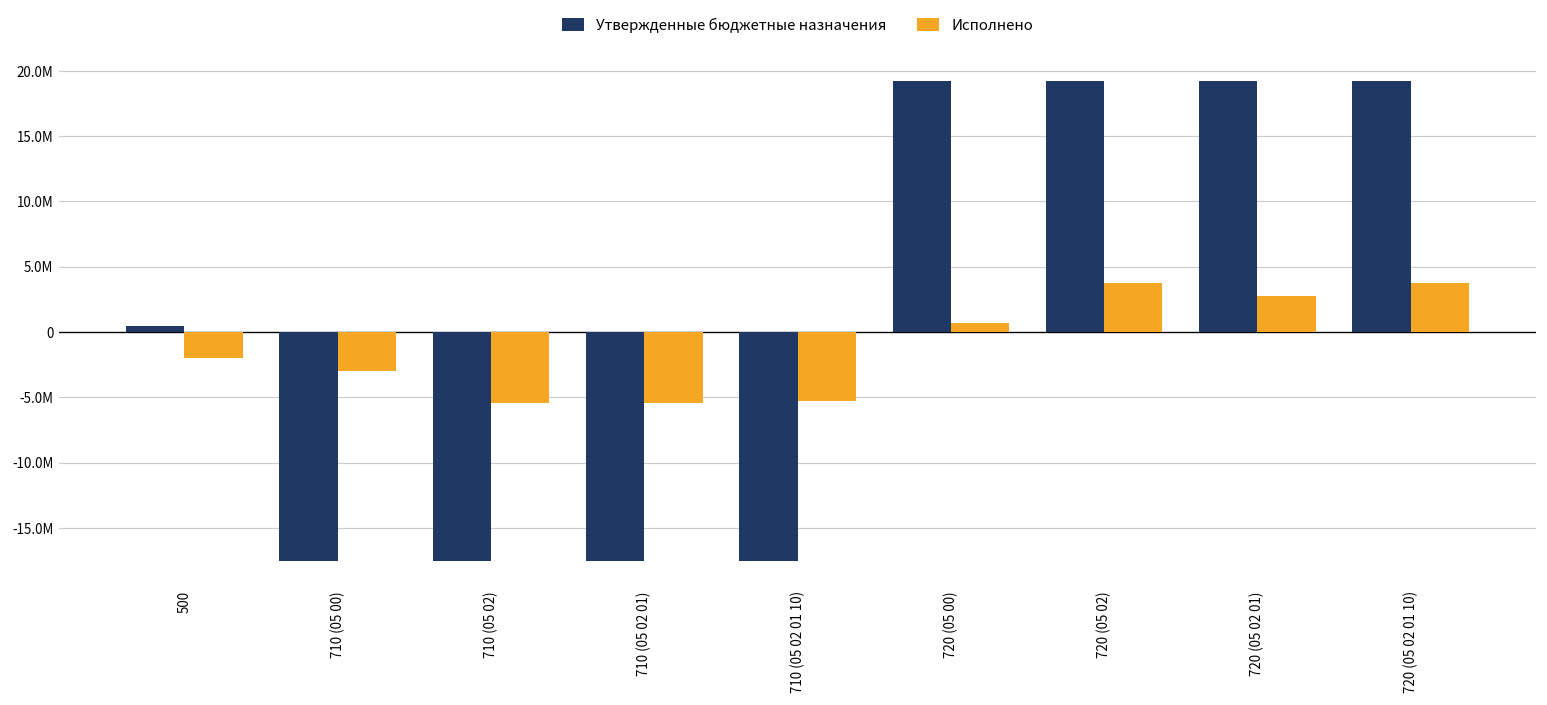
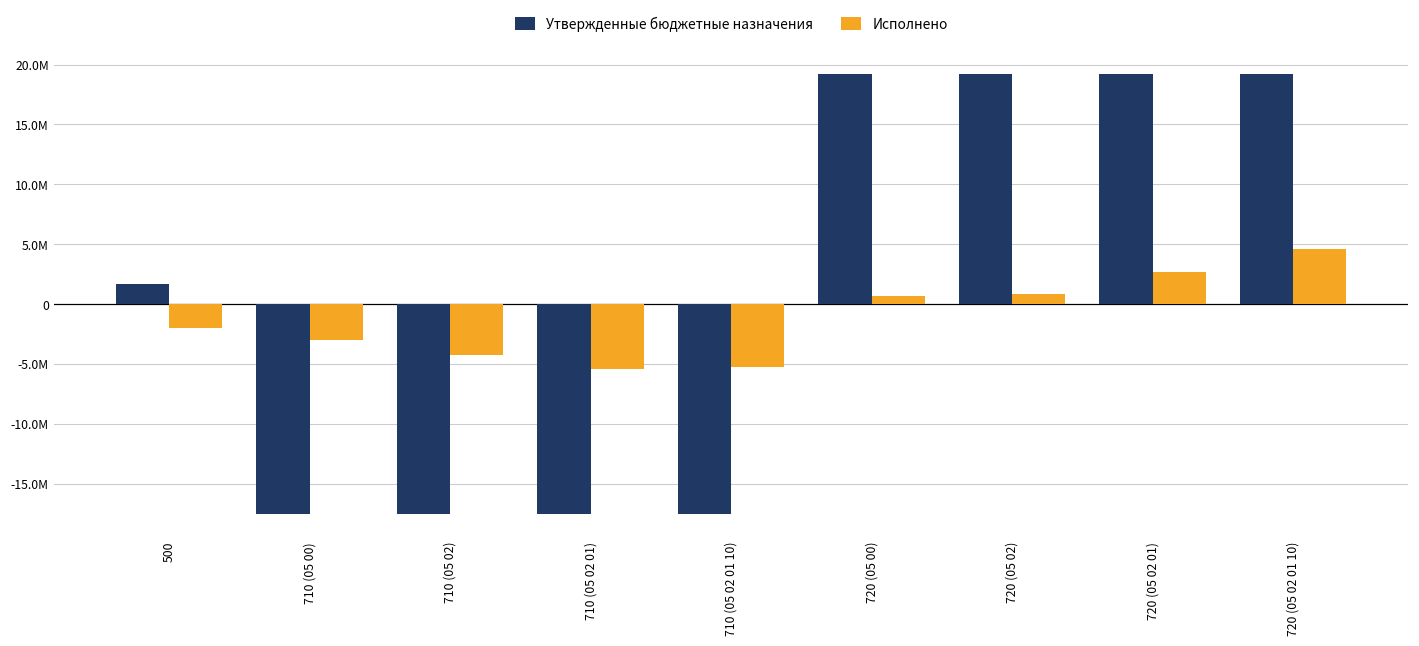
  {
    "Утвержденные бюджетные назначения": {
-     "500": 500000,
+     "500": 1700000,
      "710 (05 00)": -17500000,
      "710 (05 02)": -17500000,
      "710 (05 02 01)": -17500000,
      "710 (05 02 01 10)": -17500000,
      "720 (05 00)": 19200000,
      "720 (05 02)": 19200000,
      "720 (05 02 01)": 19200000,
      "720 (05 02 01 10)": 19200000
    },
    "Исполнено": {
      "500": -2000000,
      "710 (05 00)": -3000000,
-     "710 (05 02)": -5500000,
+     "710 (05 02)": -4200000,
      "710 (05 02 01)": -5500000,
      "710 (05 02 01 10)": -5300000,
      "720 (05 00)": 700000,
-     "720 (05 02)": 3700000,
+     "720 (05 02)": 800000,
      "720 (05 02 01)": 2700000,
-     "720 (05 02 01 10)": 3700000
+     "720 (05 02 01 10)": 4600000
    }
  }
